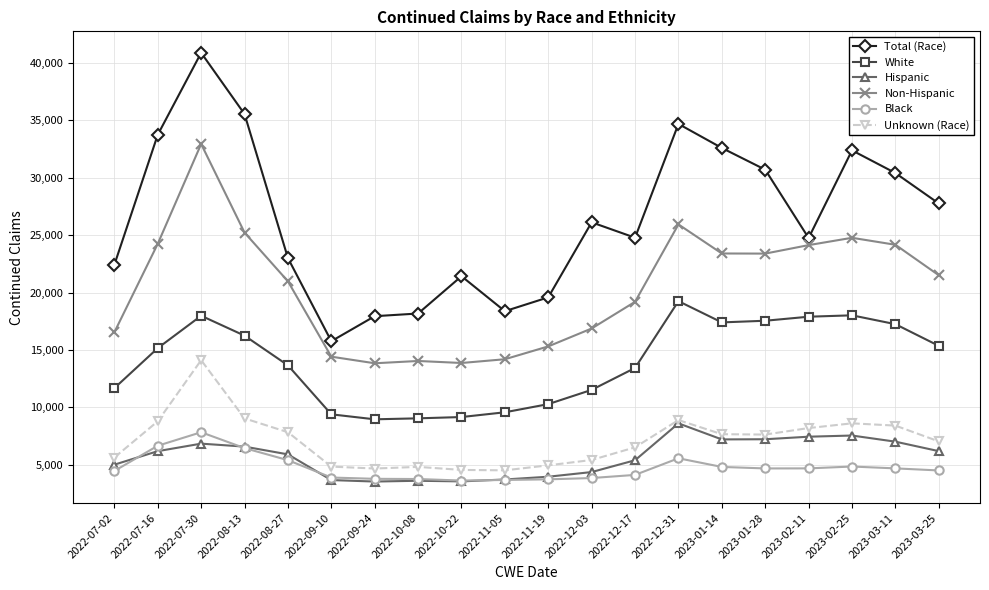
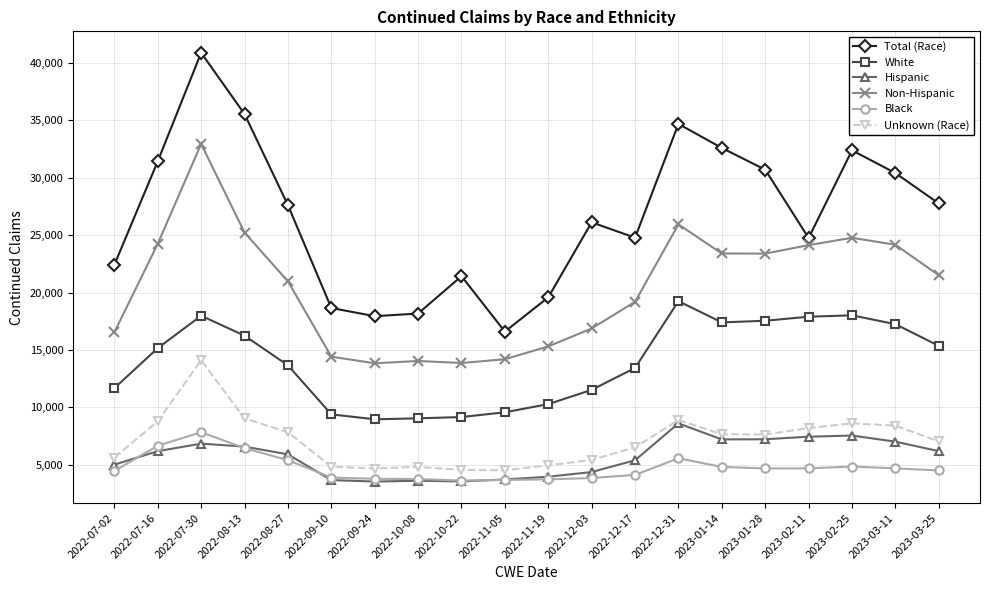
  {
    "Total (Race)": {
      "2022-07-02": "22,400",
-     "2022-07-16": "33,700",
+     "2022-07-16": "31,400",
      "2022-07-30": "40,900",
      "2022-08-13": "35,500",
-     "2022-08-27": "23,000",
-     "2022-09-10": "15,800",
+     "2022-08-27": "27,600",
+     "2022-09-10": "18,700",
      "2022-09-24": "17,900",
      "2022-10-08": "18,200",
      "2022-10-22": "21,400",
-     "2022-11-05": "18,400",
+     "2022-11-05": "16,600",
      "2022-11-19": "19,600",
      "2022-12-03": "26,100",
      "2022-12-17": "24,800",
      "2022-12-31": "34,700",
      "2023-01-14": "32,600",
      "2023-01-28": "30,700",
      "2023-02-11": "24,800",
      "2023-02-25": "32,400",
      "2023-03-11": "30,400",
      "2023-03-25": "27,800"
    }
  }
